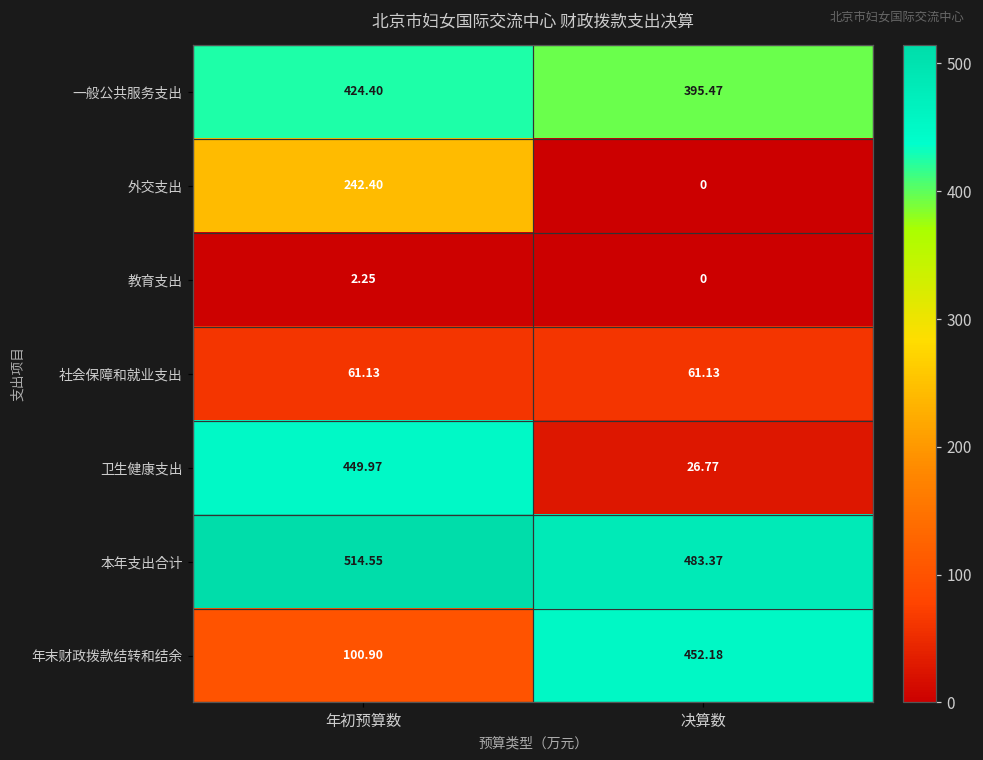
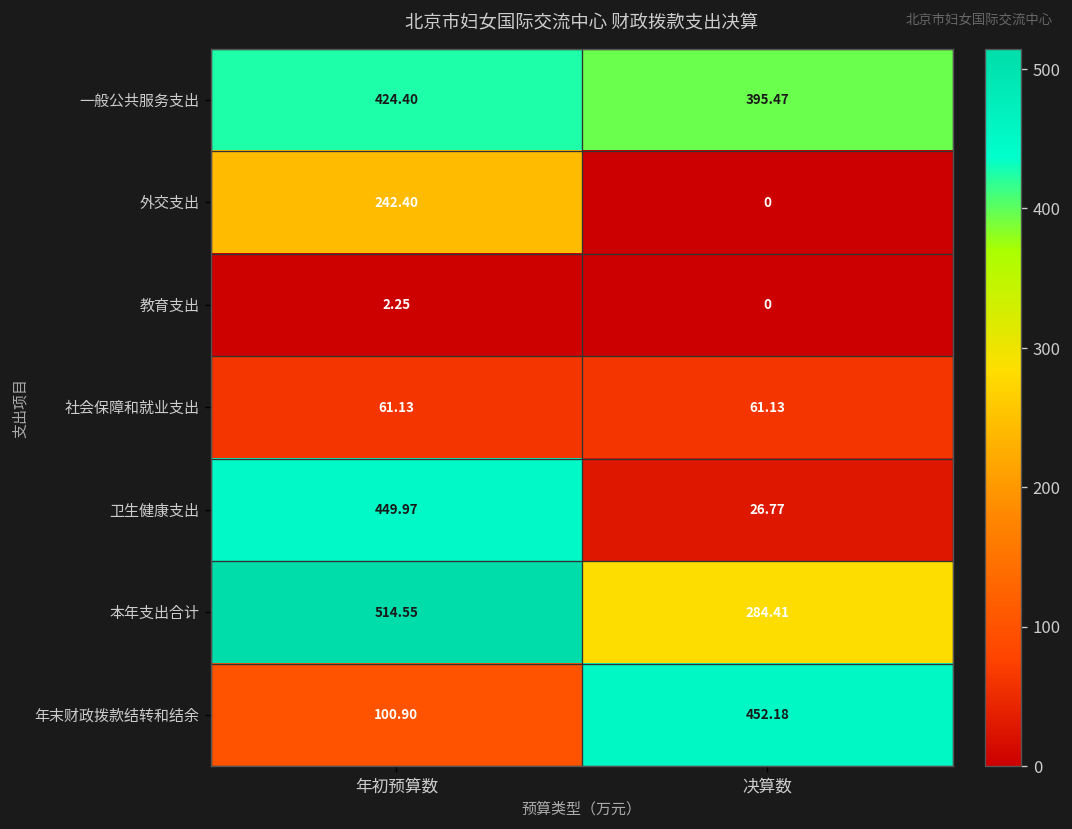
  {
    "一般公共服务支出": {
      "年初预算数": 424.40,
      "决算数": 395.47
    },
    "外交支出": {
      "年初预算数": 242.40,
      "决算数": 0
    },
    "教育支出": {
      "年初预算数": 2.25,
      "决算数": 0
    },
    "社会保障和就业支出": {
      "年初预算数": 61.13,
      "决算数": 61.13
    },
    "卫生健康支出": {
      "年初预算数": 449.97,
      "决算数": 26.77
    },
    "本年支出合计": {
      "年初预算数": 514.55,
-     "决算数": 483.37
+     "决算数": 284.41
    },
    "年末财政拨款结转和结余": {
      "年初预算数": 100.90,
      "决算数": 452.18
    }
  }
